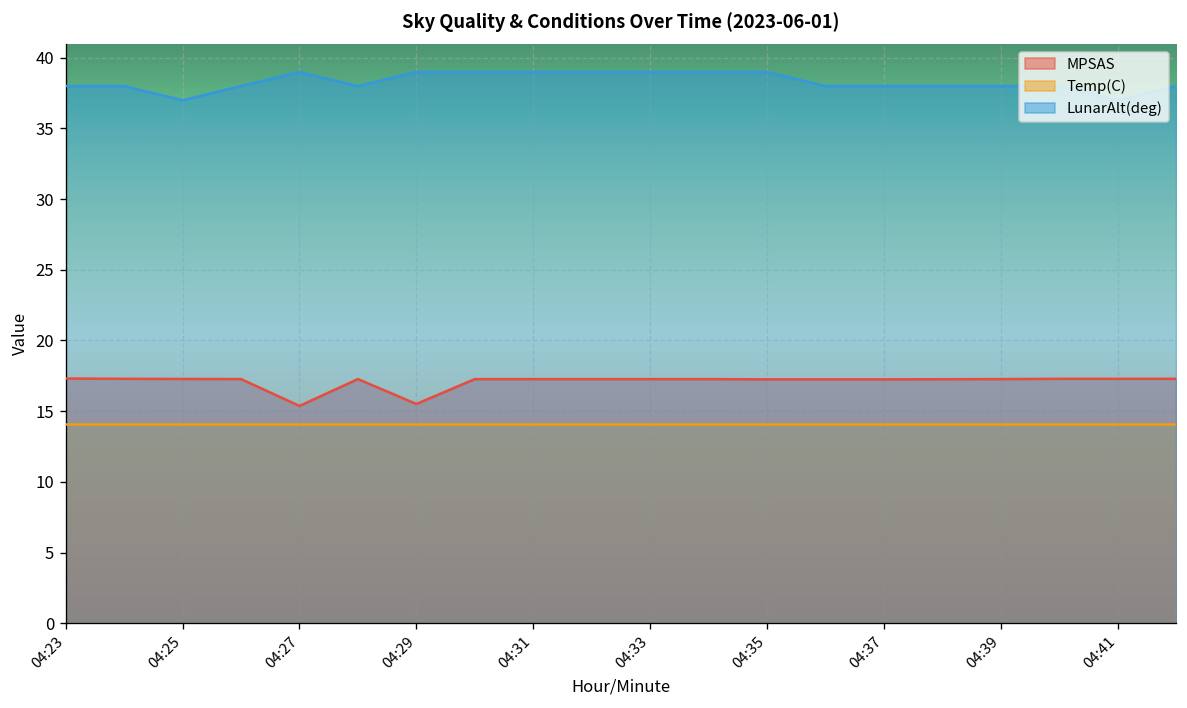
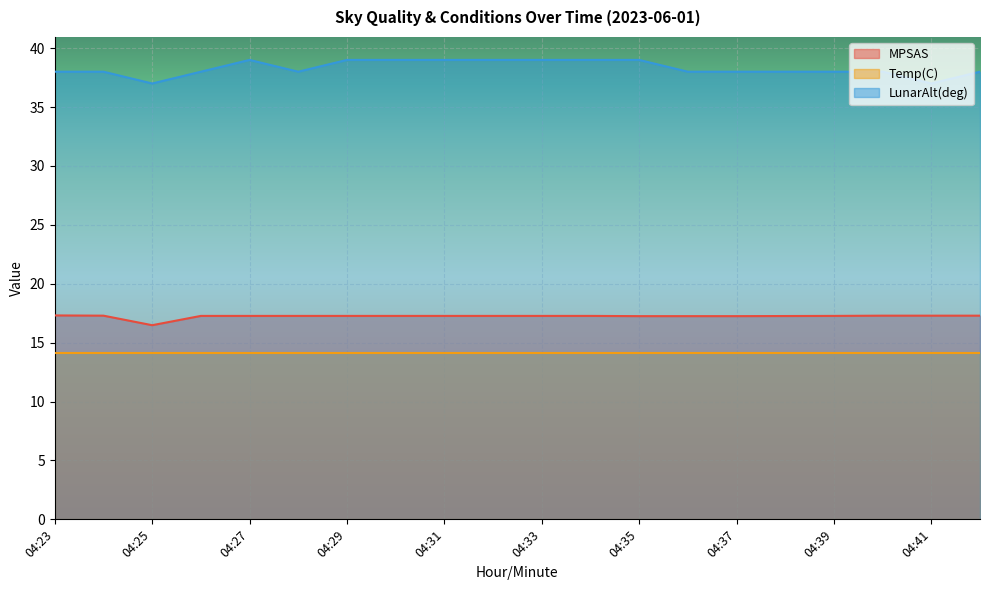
  {
    "MPSAS": {
      "04:23": 17.3,
-     "04:25": 17.3,
-     "04:27": 15.4,
-     "04:29": 15.5,
+     "04:25": 16.5,
+     "04:27": 17.3,
+     "04:29": 17.3,
      "04:31": 17.3,
      "04:33": 17.3,
      "04:35": 17.3,
      "04:37": 17.3,
      "04:39": 17.3,
      "04:41": 17.3
    },
    "Temp(C)": {
      "04:23": 14.1,
      "04:25": 14.1,
      "04:27": 14.1,
      "04:29": 14.1,
      "04:31": 14.1,
      "04:33": 14.1,
      "04:35": 14.1,
      "04:37": 14.1,
      "04:39": 14.1,
      "04:41": 14.1
    },
    "LunarAlt(deg)": {
      "04:23": 38.0,
      "04:25": 37.0,
      "04:27": 39.0,
      "04:29": 39.0,
      "04:31": 39.0,
      "04:33": 39.0,
      "04:35": 39.0,
      "04:37": 38.0,
      "04:39": 38.0
    }
  }
